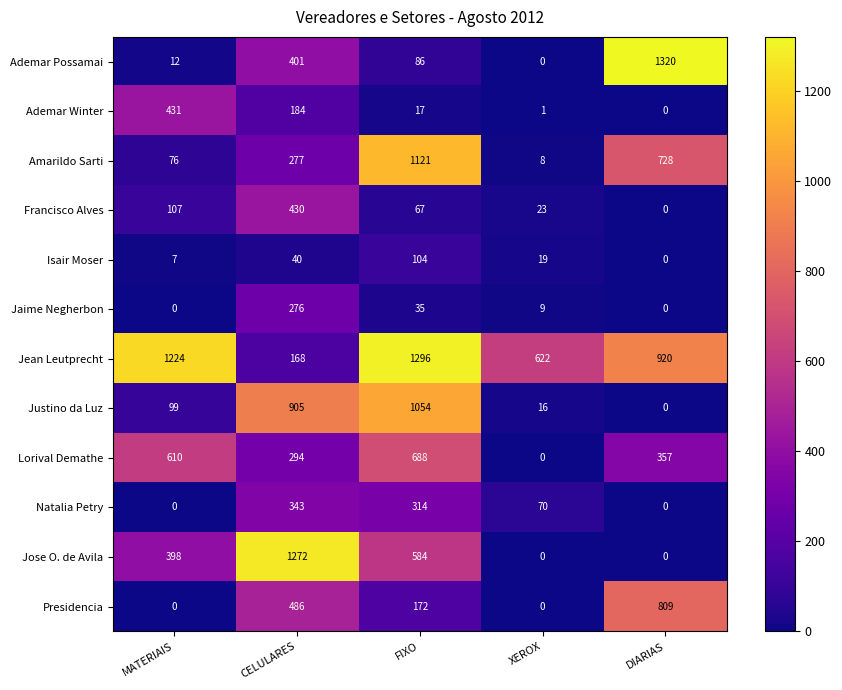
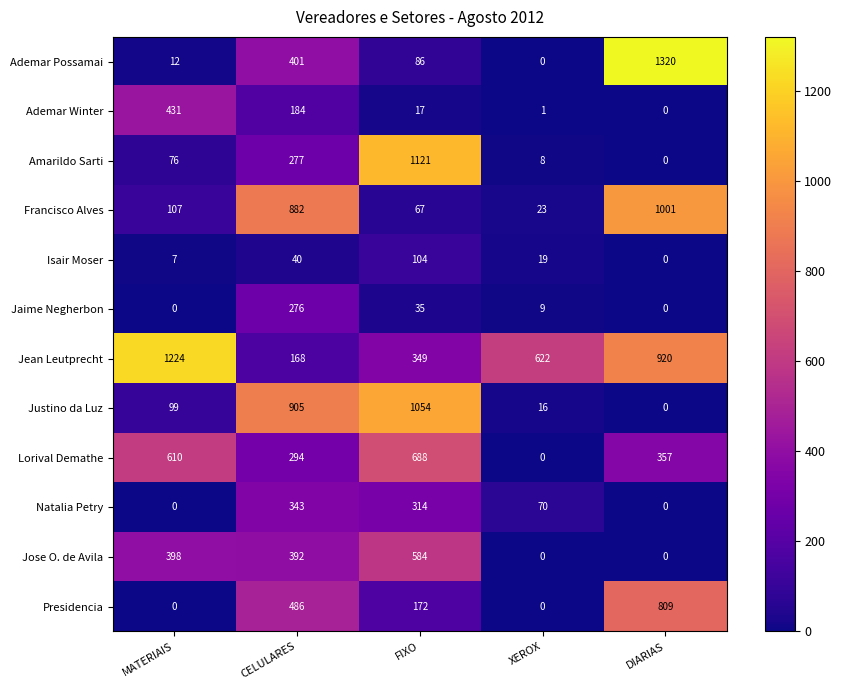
  {
    "Ademar Possamai": {
      "MATERIAIS": 12,
      "CELULARES": 401,
      "FIXO": 86,
      "XEROX": 0,
      "DIARIAS": 1320
    },
    "Ademar Winter": {
      "MATERIAIS": 431,
      "CELULARES": 184,
      "FIXO": 17,
      "XEROX": 1,
      "DIARIAS": 0
    },
    "Amarildo Sarti": {
      "MATERIAIS": 76,
      "CELULARES": 277,
      "FIXO": 1121,
      "XEROX": 8,
-     "DIARIAS": 728
+     "DIARIAS": 0
    },
    "Francisco Alves": {
      "MATERIAIS": 107,
-     "CELULARES": 430,
+     "CELULARES": 882,
      "FIXO": 67,
      "XEROX": 23,
-     "DIARIAS": 0
+     "DIARIAS": 1001
    },
    "Isair Moser": {
      "MATERIAIS": 7,
      "CELULARES": 40,
      "FIXO": 104,
      "XEROX": 19,
      "DIARIAS": 0
    },
    "Jaime Negherbon": {
      "MATERIAIS": 0,
      "CELULARES": 276,
      "FIXO": 35,
      "XEROX": 9,
      "DIARIAS": 0
    },
    "Jean Leutprecht": {
      "MATERIAIS": 1224,
      "CELULARES": 168,
-     "FIXO": 1296,
+     "FIXO": 349,
      "XEROX": 622,
      "DIARIAS": 920
    },
    "Justino da Luz": {
      "MATERIAIS": 99,
      "CELULARES": 905,
      "FIXO": 1054,
      "XEROX": 16,
      "DIARIAS": 0
    },
    "Lorival Demathe": {
      "MATERIAIS": 610,
      "CELULARES": 294,
      "FIXO": 688,
      "XEROX": 0,
      "DIARIAS": 357
    },
    "Natalia Petry": {
      "MATERIAIS": 0,
      "CELULARES": 343,
      "FIXO": 314,
      "XEROX": 70,
      "DIARIAS": 0
    },
    "Jose O. de Avila": {
      "MATERIAIS": 398,
-     "CELULARES": 1272,
+     "CELULARES": 392,
      "FIXO": 584,
      "XEROX": 0,
      "DIARIAS": 0
    },
    "Presidencia": {
      "MATERIAIS": 0,
      "CELULARES": 486,
      "FIXO": 172,
      "XEROX": 0,
      "DIARIAS": 809
    }
  }
